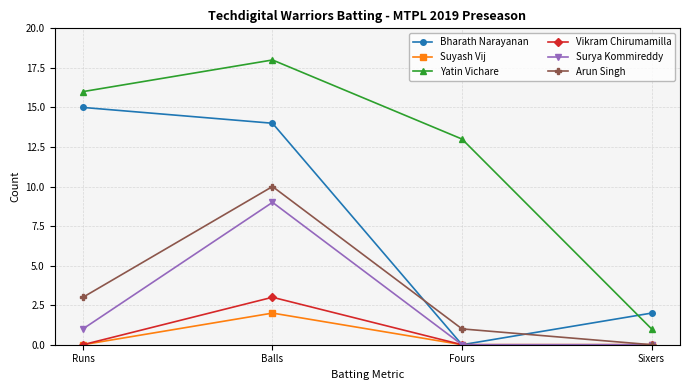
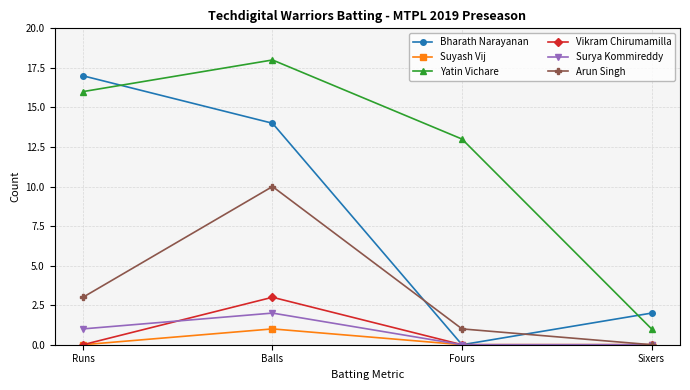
  {
    "Bharath Narayanan": {
-     "Runs": 15,
+     "Runs": 17,
      "Balls": 14,
      "Sixers": 2
    },
    "Suyash Vij": {
-     "Balls": 2
+     "Balls": 1
    },
    "Yatin Vichare": {
      "Runs": 16,
      "Balls": 18,
      "Fours": 13,
      "Sixers": 1
    },
    "Vikram Chirumamilla": {
      "Balls": 3
    },
    "Surya Kommireddy": {
      "Runs": 1,
-     "Balls": 9
+     "Balls": 2
    },
    "Arun Singh": {
      "Runs": 3,
      "Balls": 10,
      "Fours": 1
    }
  }
